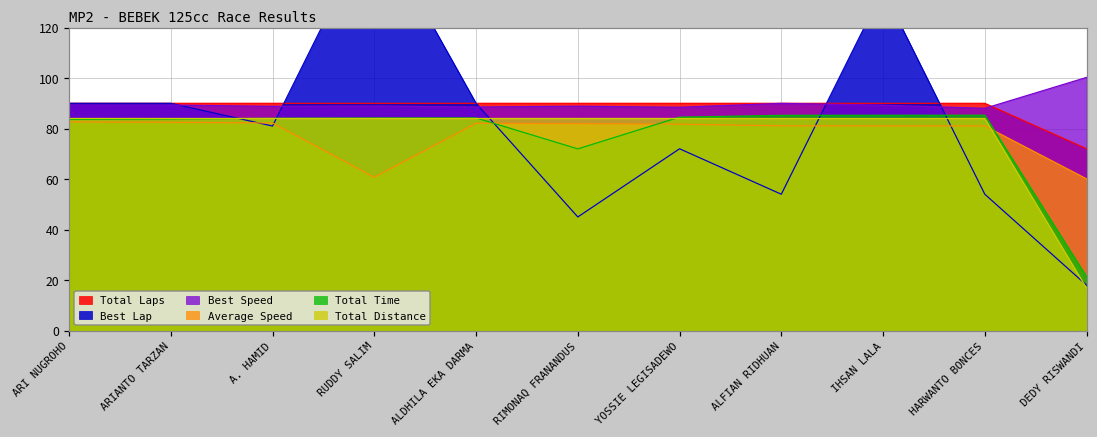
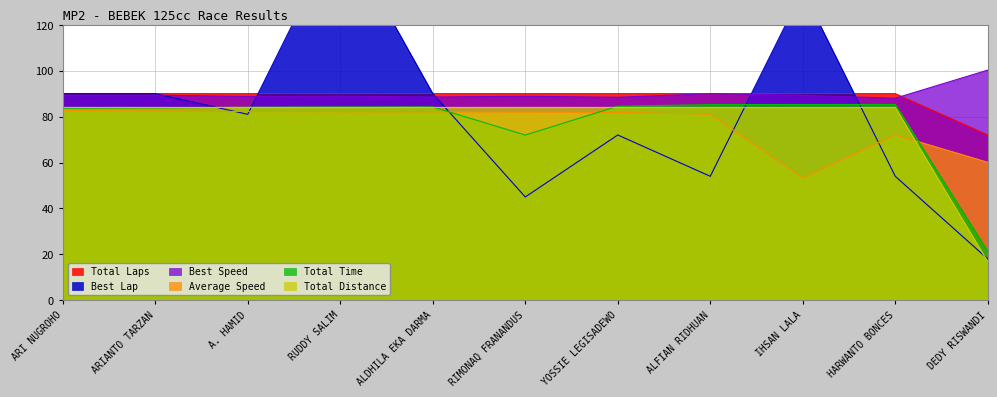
  {
    "Total Laps": {
      "A. HAMID": 90,
      "RIMONAQ FRANANDUS": 90,
      "YOSSIE LEGISADEWO": 90,
      "HARWANTO BONCES": 90,
      "DEDY RISWANDI": 72
    },
    "Best Lap": {
      "A. HAMID": 81,
      "RIMONAQ FRANANDUS": 45,
      "YOSSIE LEGISADEWO": 72,
      "ALFIAN RIDHUAN": 54,
      "HARWANTO BONCES": 54,
      "DEDY RISWANDI": 18
    },
    "Best Speed": {
      "A. HAMID": 89,
      "ALDHILA EKA DARMA": 89,
      "RIMONAQ FRANANDUS": 89,
      "YOSSIE LEGISADEWO": 88,
      "HARWANTO BONCES": 88,
      "DEDY RISWANDI": 100
    },
    "Average Speed": {
      "ARIANTO TARZAN": 82,
      "A. HAMID": 82,
-     "RUDDY SALIM": 61,
+     "RUDDY SALIM": 82,
      "ALDHILA EKA DARMA": 82,
      "RIMONAQ FRANANDUS": 82,
      "YOSSIE LEGISADEWO": 82,
      "ALFIAN RIDHUAN": 81,
-     "IHSAN LALA": 81,
-     "HARWANTO BONCES": 81,
+     "IHSAN LALA": 53,
+     "HARWANTO BONCES": 72,
      "DEDY RISWANDI": 60
    },
    "Total Time": {
      "RIMONAQ FRANANDUS": 72,
      "ALFIAN RIDHUAN": 85,
      "IHSAN LALA": 85,
      "HARWANTO BONCES": 85,
      "DEDY RISWANDI": 21
    },
    "Total Distance": {
      "RIMONAQ FRANANDUS": 84,
      "ALFIAN RIDHUAN": 84,
      "IHSAN LALA": 84,
      "HARWANTO BONCES": 84,
      "DEDY RISWANDI": 17
    }
  }
